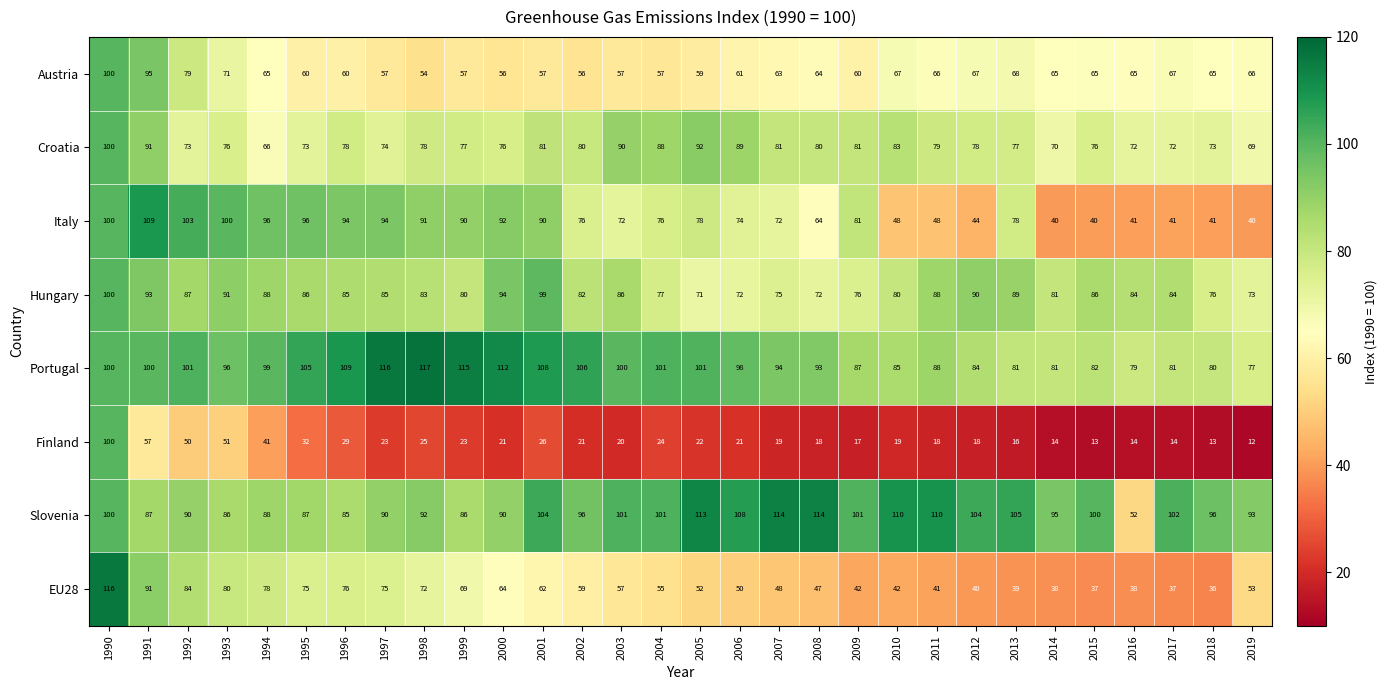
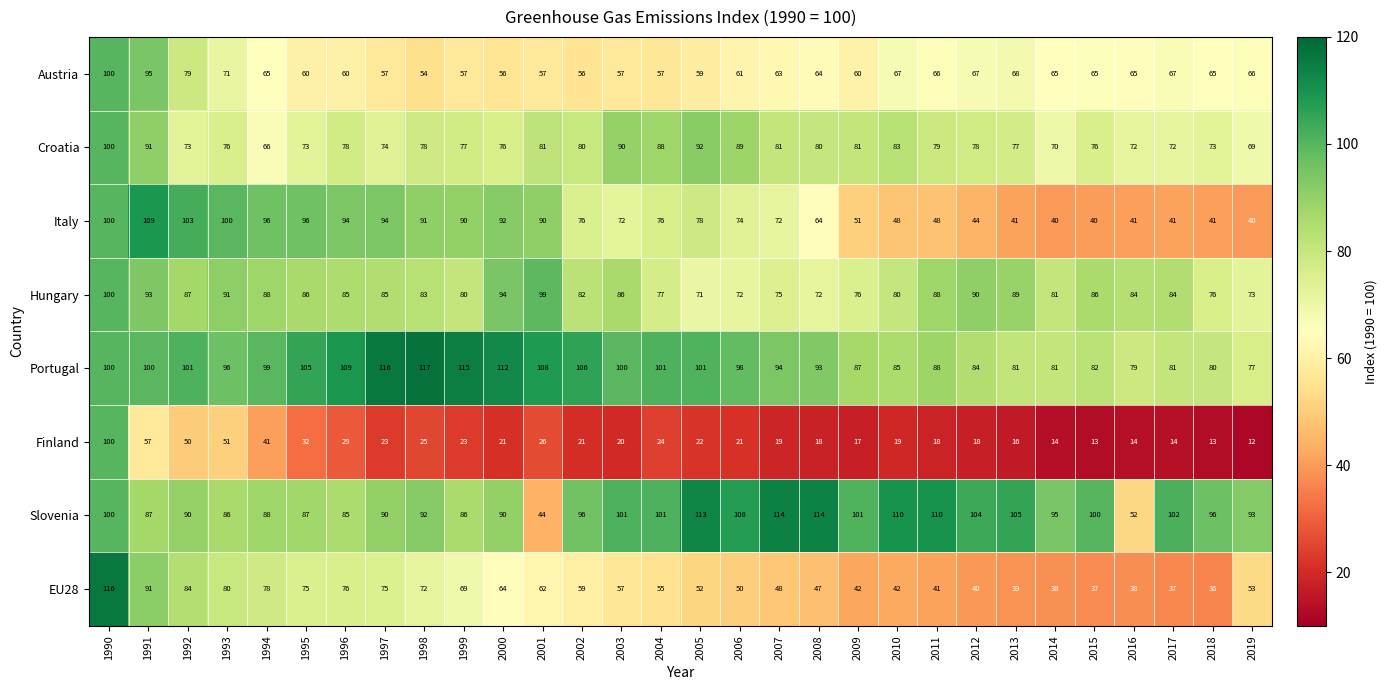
  {
    "Italy": {
      "1990": 100,
      "1991": 109,
      "1992": 103,
      "1993": 100,
      "1994": 96,
      "1995": 96,
      "1996": 94,
      "1997": 94,
      "1998": 91,
      "1999": 90,
      "2000": 92,
      "2001": 90,
      "2002": 76,
      "2003": 72,
      "2004": 76,
      "2005": 78,
      "2006": 74,
      "2007": 72,
      "2008": 64,
-     "2009": 81,
+     "2009": 51,
      "2010": 48,
      "2011": 48,
      "2012": 44,
-     "2013": 78,
+     "2013": 41,
      "2014": 40,
      "2015": 40,
      "2016": 41,
      "2017": 41,
      "2018": 41,
      "2019": 40
    },
    "Slovenia": {
      "1990": 100,
      "1991": 87,
      "1992": 90,
      "1993": 86,
      "1994": 88,
      "1995": 87,
      "1996": 85,
      "1997": 90,
      "1998": 92,
      "1999": 86,
      "2000": 90,
-     "2001": 104,
+     "2001": 44,
      "2002": 96,
      "2003": 101,
      "2004": 101,
      "2005": 113,
      "2006": 108,
      "2007": 114,
      "2008": 114,
      "2009": 101,
      "2010": 110,
      "2011": 110,
      "2012": 104,
      "2013": 105,
      "2014": 95,
      "2015": 100,
      "2016": 52,
      "2017": 102,
      "2018": 96,
      "2019": 93
    }
  }
